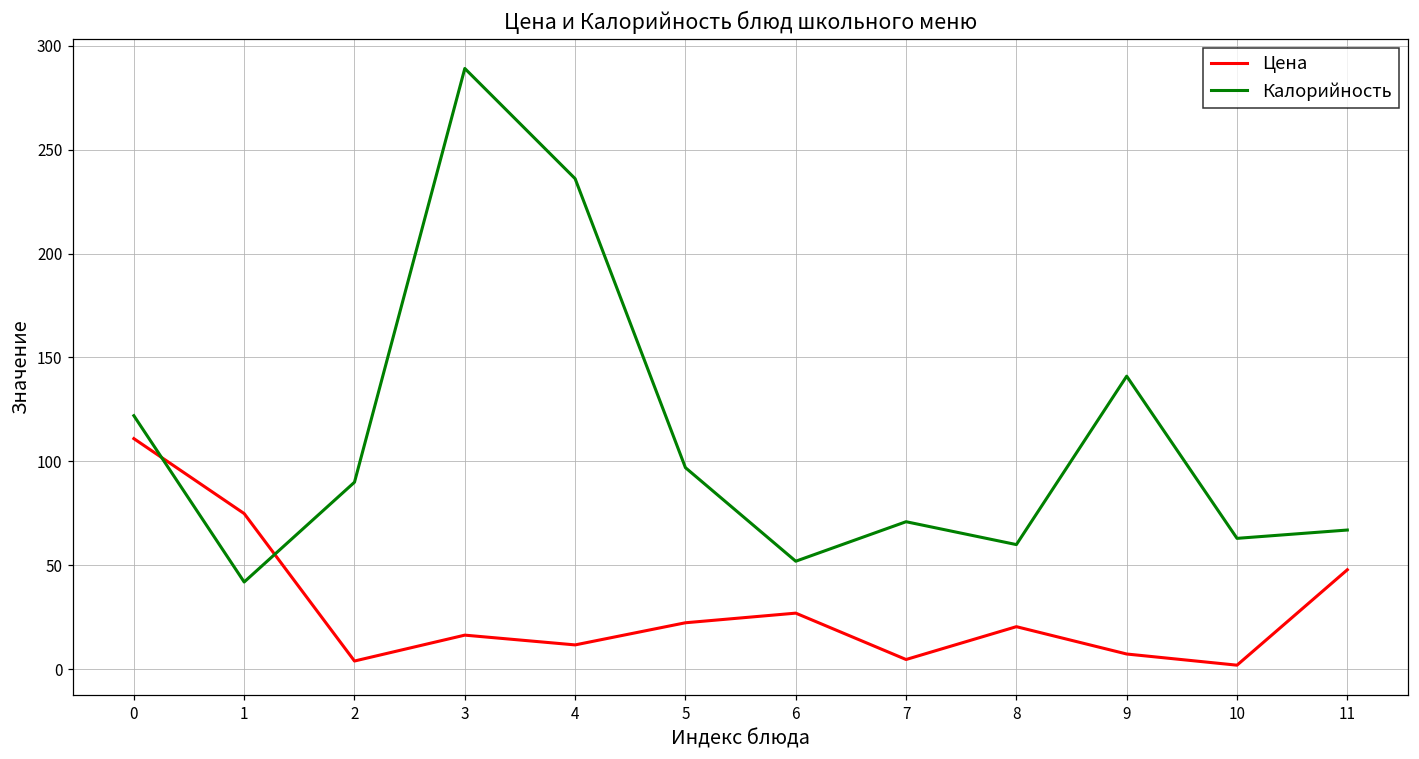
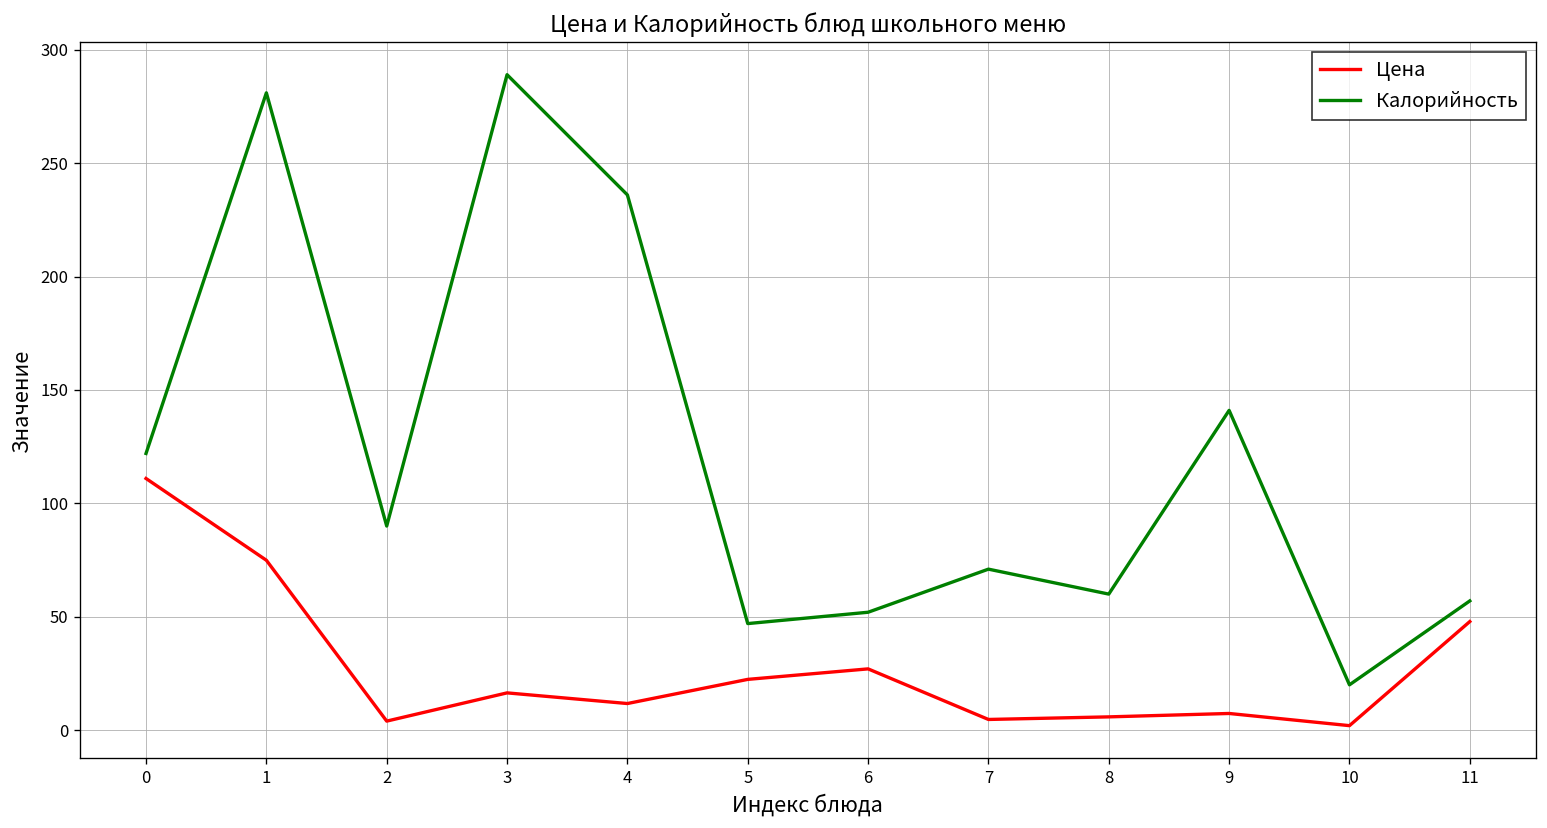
  {
    "Цена": {
      "0": 111,
      "1": 75,
      "2": 4,
      "3": 16,
      "4": 12,
      "5": 22,
      "6": 27,
      "7": 5,
-     "8": 21,
+     "8": 6,
      "9": 7,
      "10": 2,
      "11": 48
    },
    "Калорийность": {
      "0": 122,
-     "1": 42,
+     "1": 281,
      "2": 90,
      "3": 289,
      "4": 236,
-     "5": 97,
+     "5": 47,
      "6": 52,
      "7": 71,
      "8": 60,
      "9": 141,
-     "10": 63,
-     "11": 67
+     "10": 20,
+     "11": 57
    }
  }
